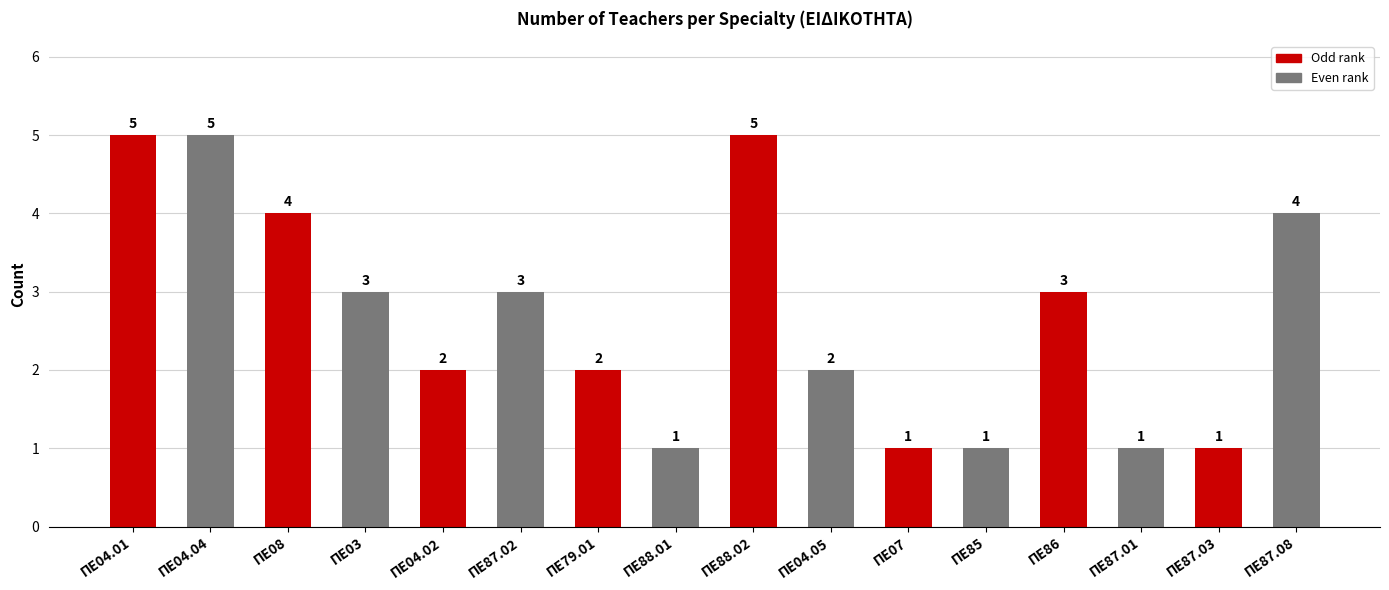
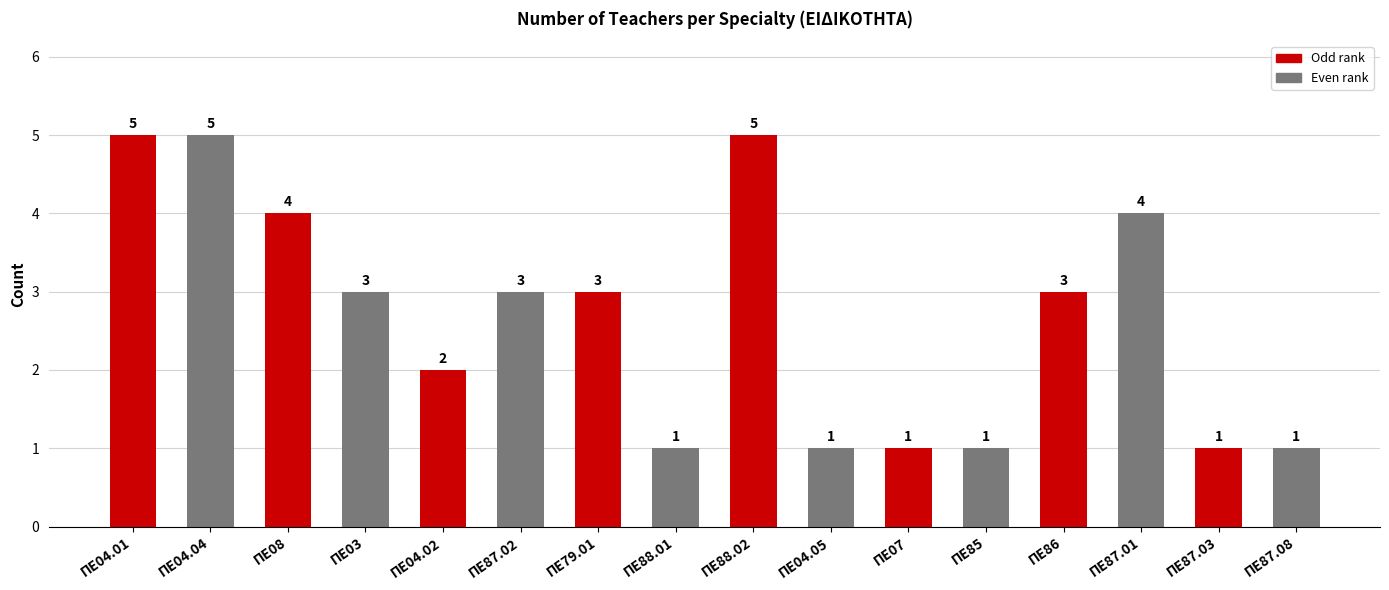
  {
    "ΠΕ04.01": 5,
    "ΠΕ04.04": 5,
    "ΠΕ08": 4,
    "ΠΕ03": 3,
    "ΠΕ04.02": 2,
    "ΠΕ87.02": 3,
-   "ΠΕ79.01": 2,
+   "ΠΕ79.01": 3,
    "ΠΕ88.01": 1,
    "ΠΕ88.02": 5,
-   "ΠΕ04.05": 2,
+   "ΠΕ04.05": 1,
    "ΠΕ07": 1,
    "ΠΕ85": 1,
    "ΠΕ86": 3,
-   "ΠΕ87.01": 1,
+   "ΠΕ87.01": 4,
    "ΠΕ87.03": 1,
-   "ΠΕ87.08": 4
+   "ΠΕ87.08": 1
  }
